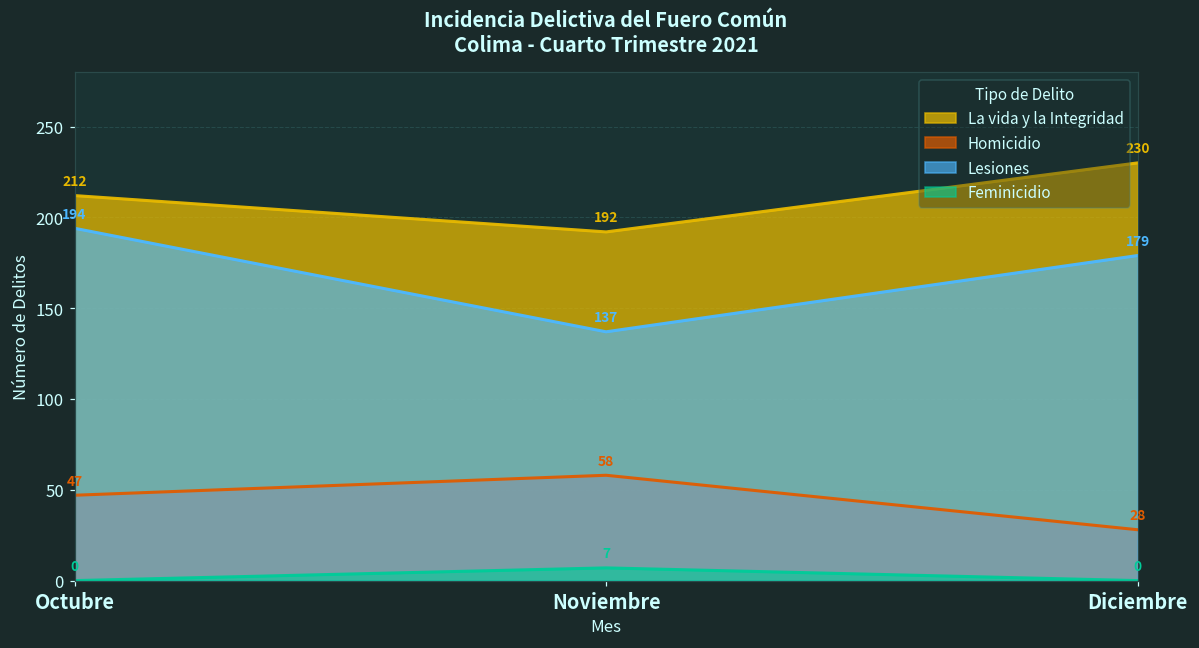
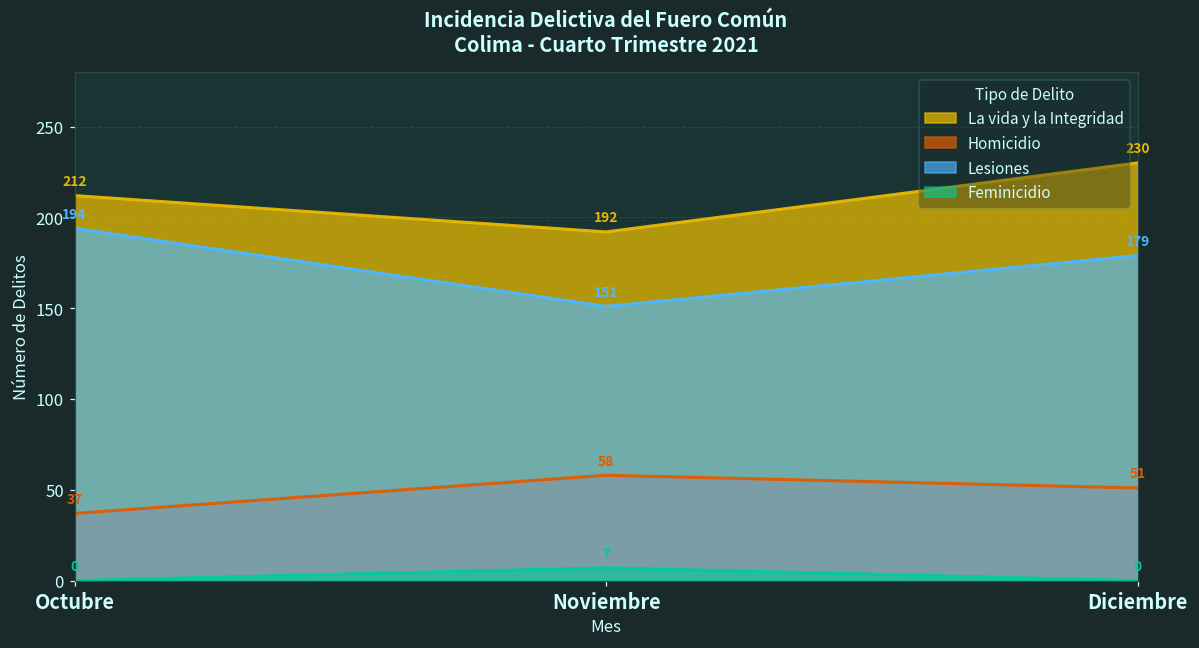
  {
    "La vida y la Integridad": {
      "Octubre": 212,
      "Noviembre": 192
    },
    "Homicidio": {
-     "Octubre": 47,
+     "Octubre": 37,
      "Noviembre": 58,
-     "Diciembre": 28
+     "Diciembre": 51
    },
    "Lesiones": {
      "Octubre": 194,
-     "Noviembre": 137,
+     "Noviembre": 151,
      "Diciembre": 179
    },
    "Feminicidio": {
      "Octubre": 0,
      "Noviembre": 7,
      "Diciembre": 0
    }
  }
